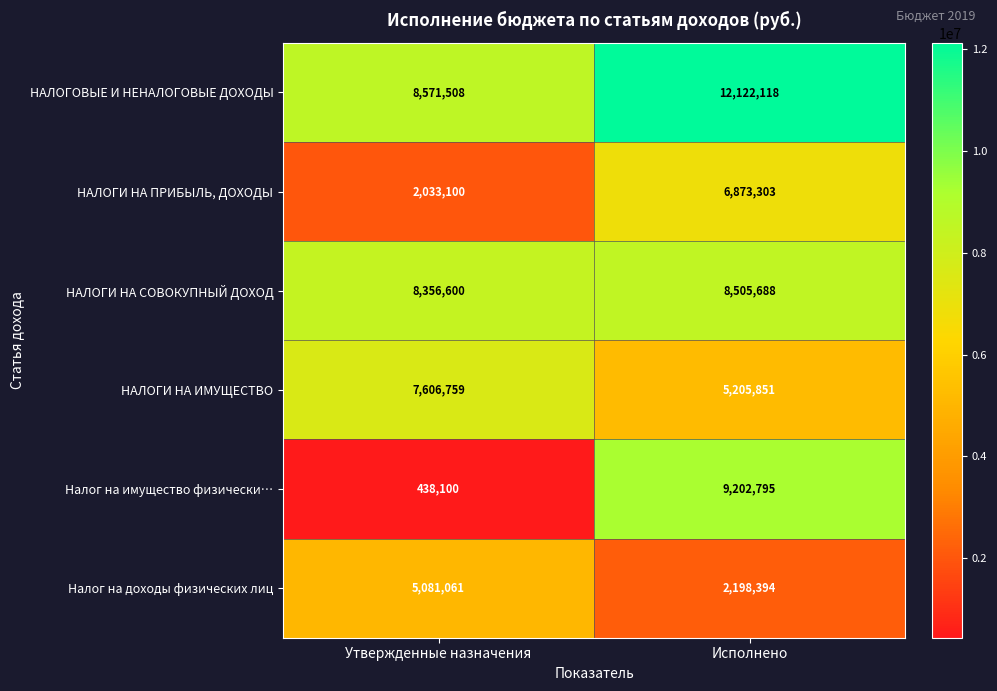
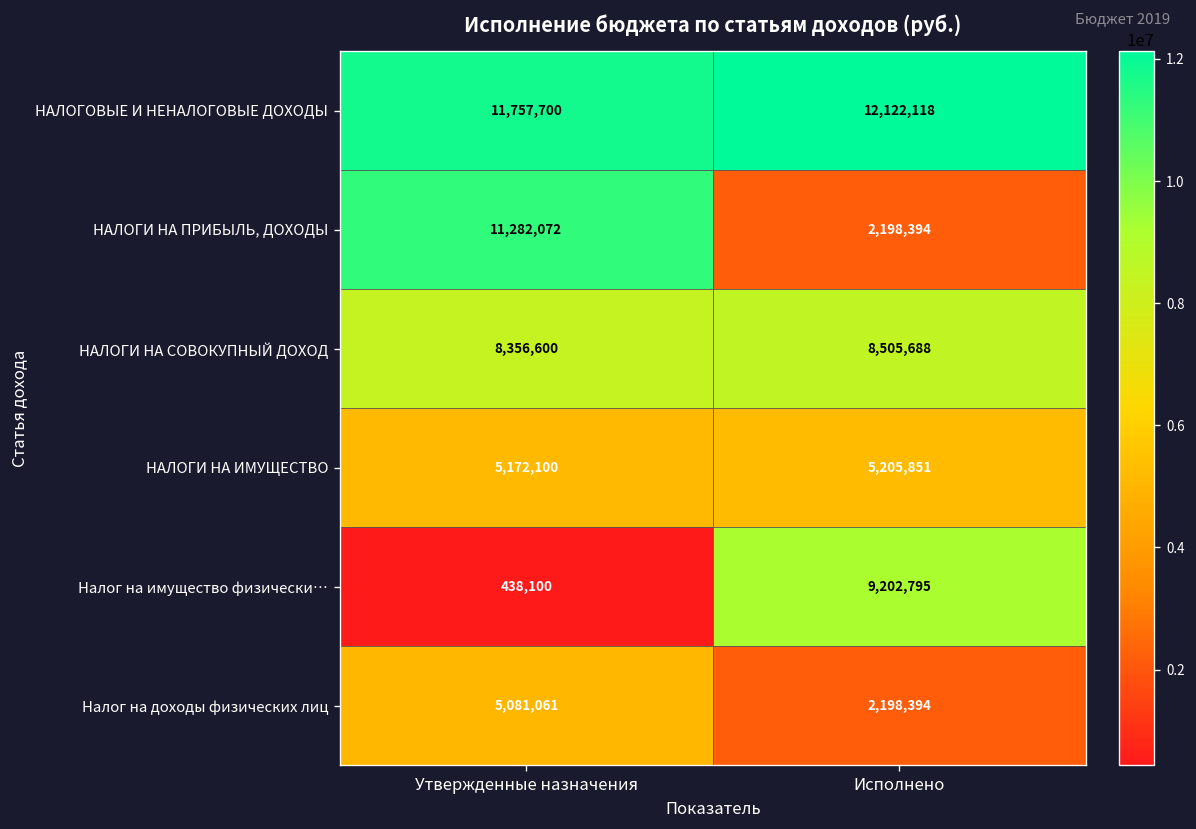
  {
    "НАЛОГОВЫЕ И НЕНАЛОГОВЫЕ ДОХОДЫ": {
-     "Утвержденные назначения": "8,571,508",
+     "Утвержденные назначения": "11,757,700",
      "Исполнено": "12,122,118"
    },
    "НАЛОГИ НА ПРИБЫЛЬ, ДОХОДЫ": {
-     "Утвержденные назначения": "2,033,100",
-     "Исполнено": "6,873,303"
+     "Утвержденные назначения": "11,282,072",
+     "Исполнено": "2,198,394"
    },
    "НАЛОГИ НА СОВОКУПНЫЙ ДОХОД": {
      "Утвержденные назначения": "8,356,600",
      "Исполнено": "8,505,688"
    },
    "НАЛОГИ НА ИМУЩЕСТВО": {
-     "Утвержденные назначения": "7,606,759",
+     "Утвержденные назначения": "5,172,100",
      "Исполнено": "5,205,851"
    },
    "Налог на имущество физически…": {
      "Утвержденные назначения": "438,100",
      "Исполнено": "9,202,795"
    },
    "Налог на доходы физических лиц": {
      "Утвержденные назначения": "5,081,061",
      "Исполнено": "2,198,394"
    }
  }
